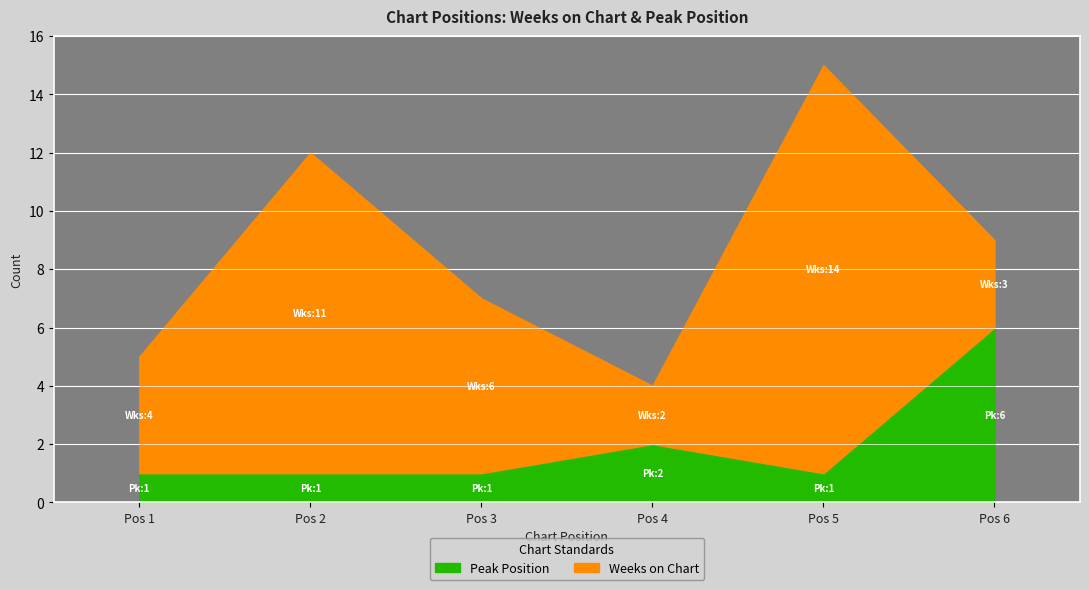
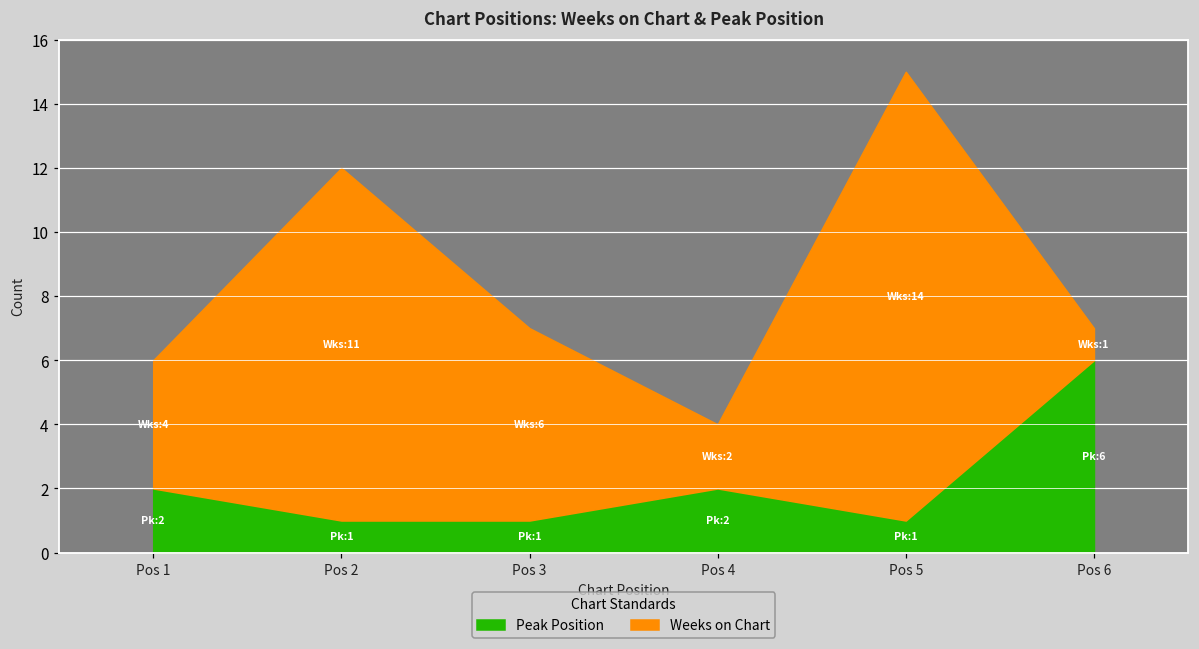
  {
    "Peak Position": {
-     "Pos 1": 1
+     "Pos 1": 2
    },
    "Weeks on Chart": {
      "Pos 4": 2,
-     "Pos 6": 3
+     "Pos 6": 1
    }
  }
